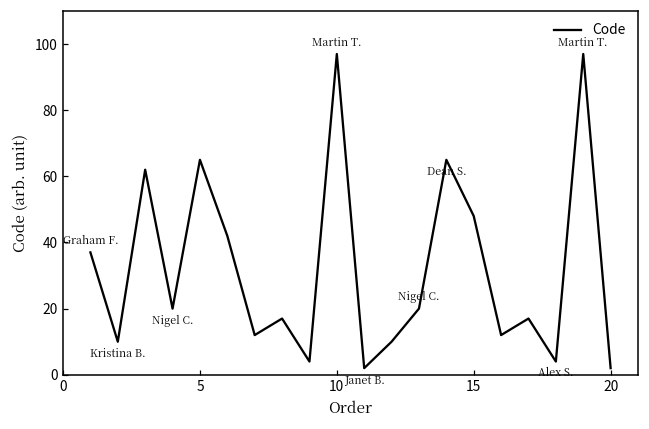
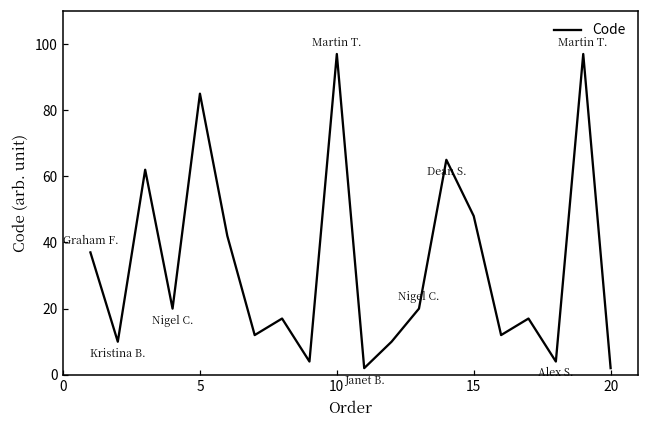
  {
-   "5": 65,
+   "5": 85,
    "10": 97,
    "15": 48,
    "20": 2
  }
